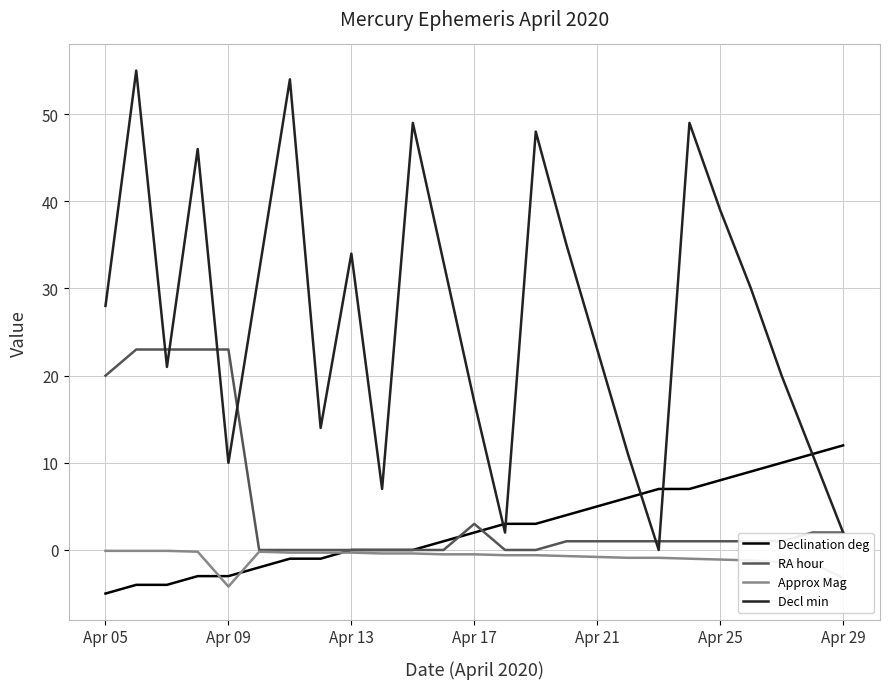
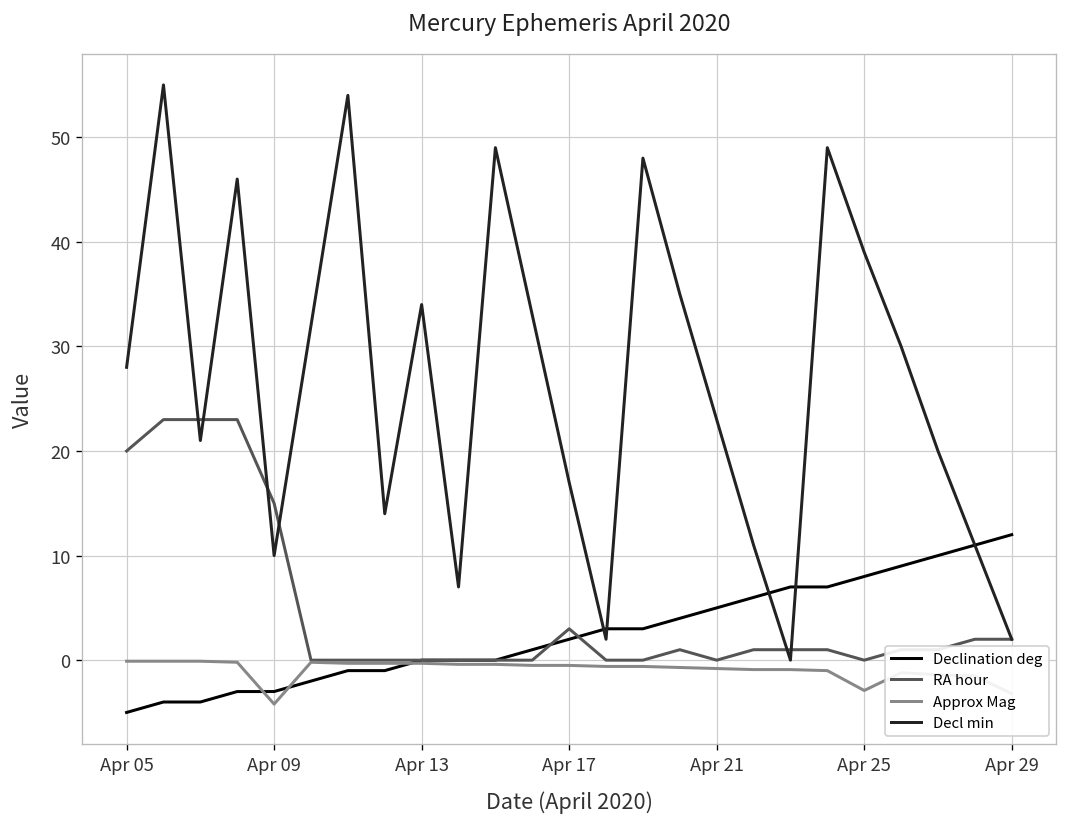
  {
    "RA hour": {
      "Apr 05": 20,
-     "Apr 09": 23,
+     "Apr 09": 15,
      "Apr 17": 3,
-     "Apr 21": 1,
-     "Apr 25": 1
+     "Apr 21": 0,
+     "Apr 25": 0
    },
    "Approx Mag": {
      "Apr 05": 0,
      "Apr 09": -4,
      "Apr 13": 0,
      "Apr 17": -1,
      "Apr 21": -1,
-     "Apr 25": -1
+     "Apr 25": -3
    }
  }
